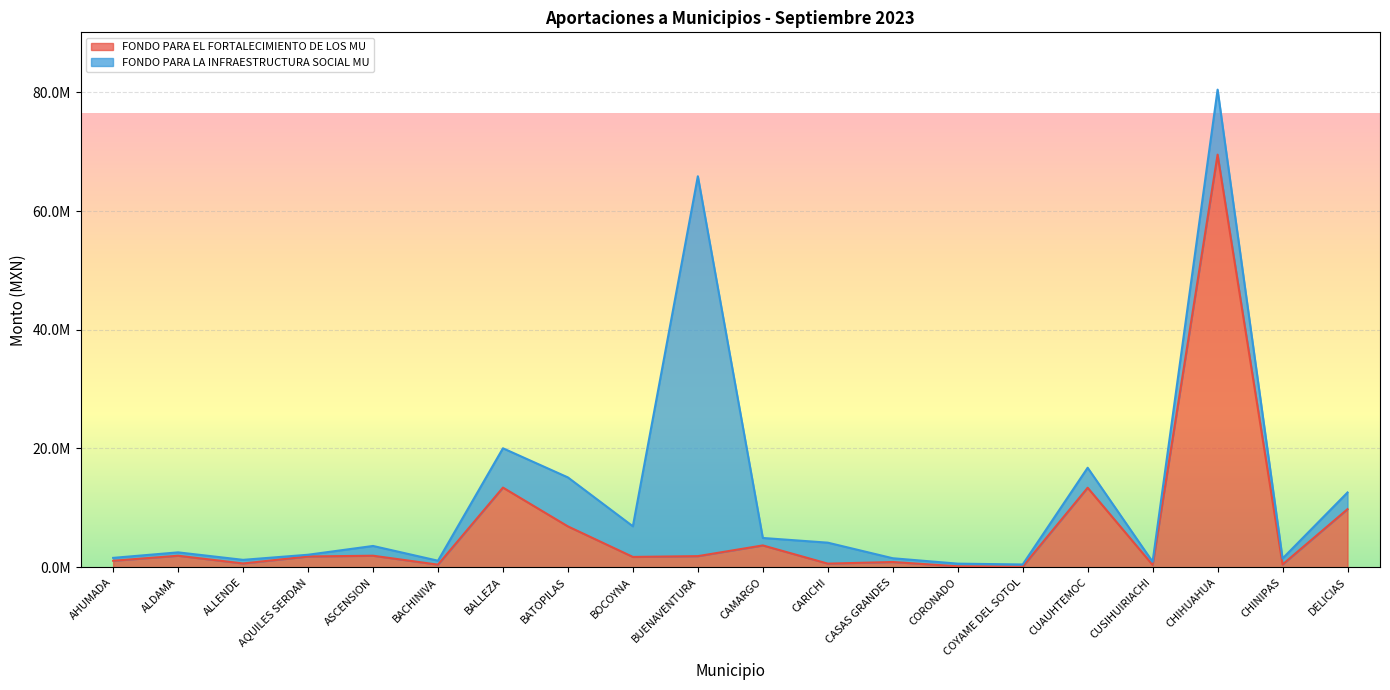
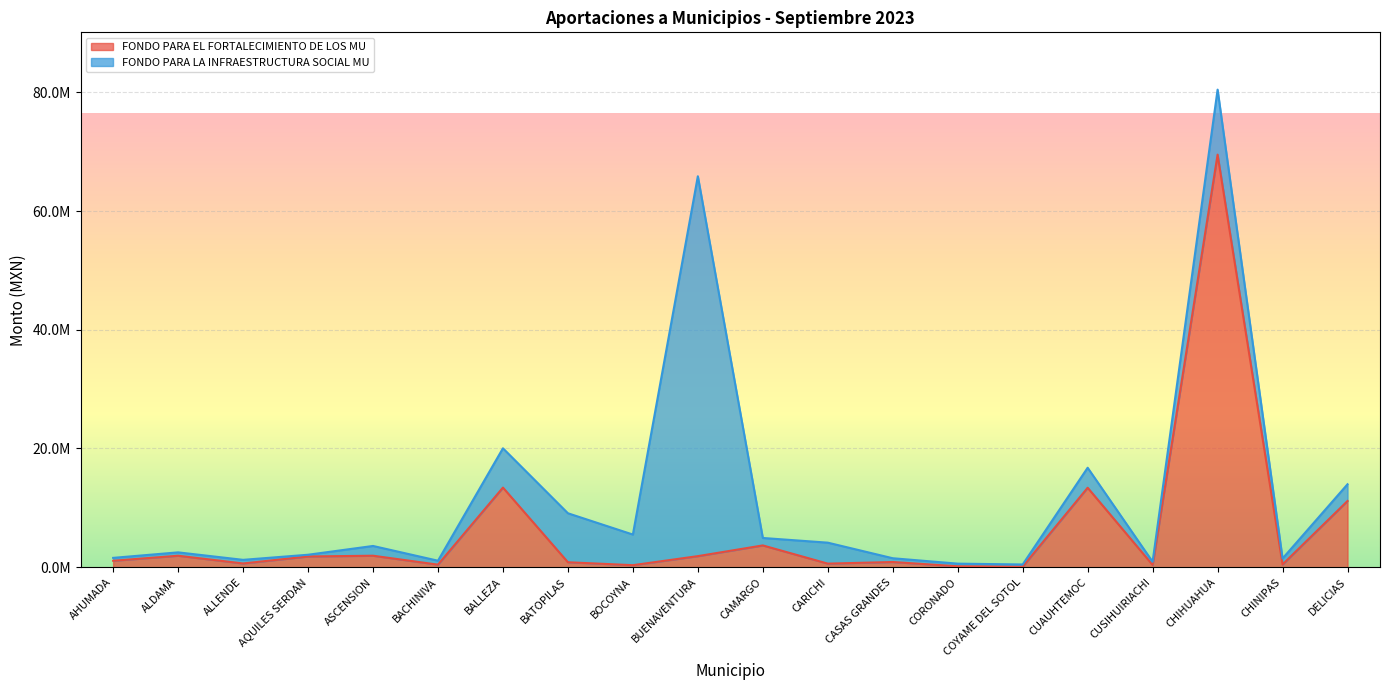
  {
    "FONDO PARA EL FORTALECIMIENTO DE LOS MU": {
      "AHUMADA": 1000000,
      "ALDAMA": 2000000,
      "ALLENDE": 1000000,
      "ASCENSION": 2000000,
      "BACHINIVA": 0,
      "BALLEZA": 13000000,
-     "BATOPILAS": 7000000,
-     "BOCOYNA": 2000000,
+     "BATOPILAS": 1000000,
+     "BOCOYNA": 0,
      "BUENAVENTURA": 2000000,
      "CAMARGO": 4000000,
      "CARICHI": 1000000,
      "CASAS GRANDES": 1000000,
      "CORONADO": 0,
      "CUAUHTEMOC": 13000000,
      "CUSIHUIRIACHI": 0,
      "CHIHUAHUA": 70000000,
      "CHINIPAS": 0,
-     "DELICIAS": 10000000
+     "DELICIAS": 11000000
    },
    "FONDO PARA LA INFRAESTRUCTURA SOCIAL MU": {
      "AHUMADA": 0,
      "ALDAMA": 1000000,
      "ALLENDE": 1000000,
      "ASCENSION": 2000000,
      "BACHINIVA": 1000000,
      "BALLEZA": 7000000,
      "BATOPILAS": 8000000,
      "BOCOYNA": 5000000,
      "BUENAVENTURA": 64000000,
      "CAMARGO": 1000000,
      "CARICHI": 4000000,
      "CASAS GRANDES": 1000000,
      "CORONADO": 0,
      "CUAUHTEMOC": 3000000,
      "CUSIHUIRIACHI": 1000000,
      "CHIHUAHUA": 11000000,
      "CHINIPAS": 1000000,
      "DELICIAS": 3000000
    }
  }
